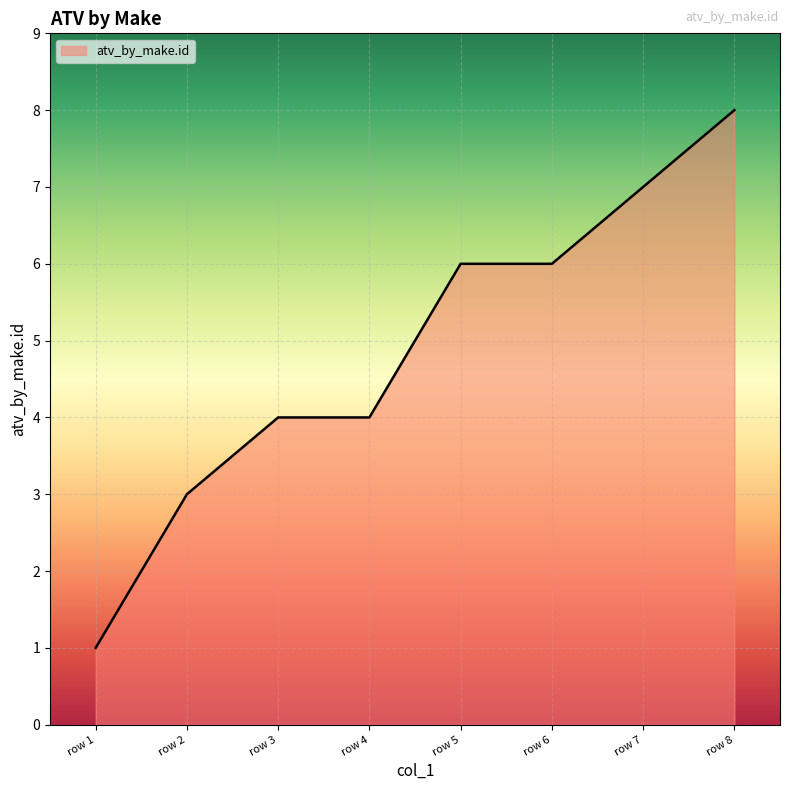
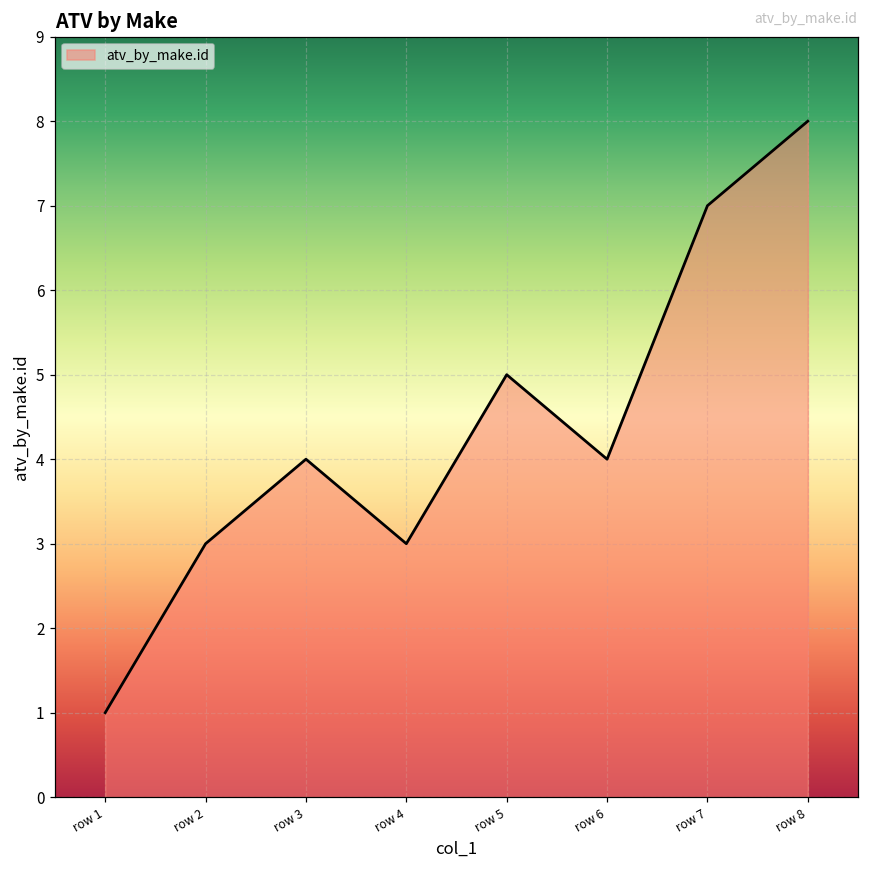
  {
    "row 1": 1,
    "row 2": 3,
    "row 3": 4,
-   "row 4": 4,
-   "row 5": 6,
-   "row 6": 6,
+   "row 4": 3,
+   "row 5": 5,
+   "row 6": 4,
    "row 7": 7,
    "row 8": 8
  }
